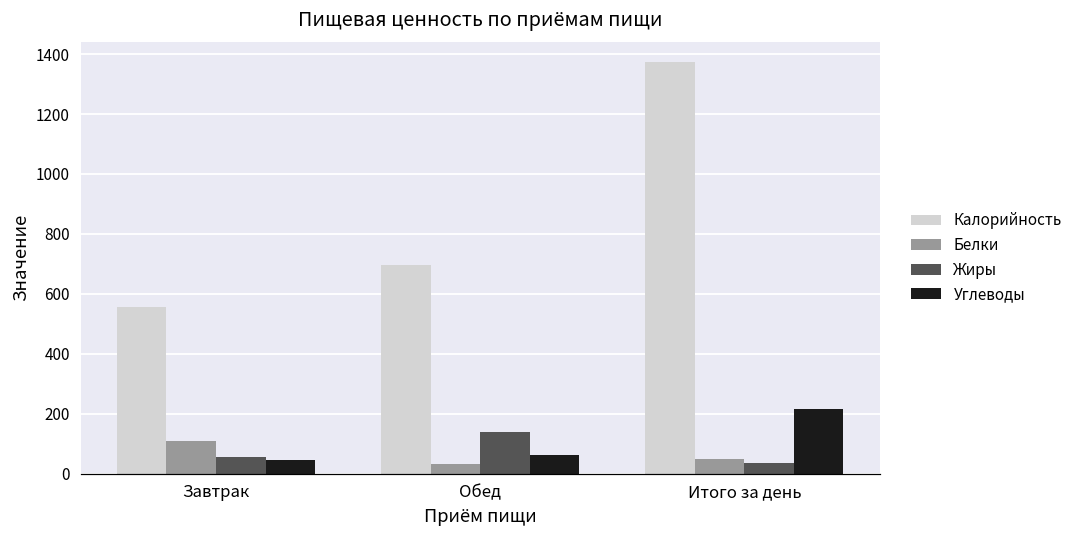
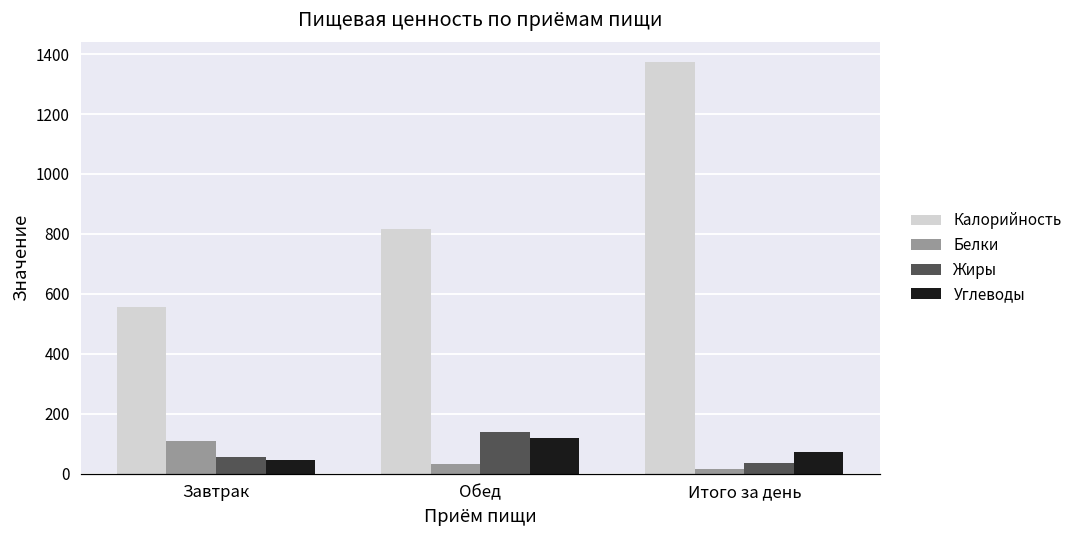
  {
    "Калорийность": {
      "Завтрак": 550,
-     "Обед": 700,
+     "Обед": 820,
      "Итого за день": 1370
    },
    "Белки": {
      "Завтрак": 110,
      "Обед": 30,
-     "Итого за день": 50
+     "Итого за день": 20
    },
    "Жиры": {
      "Завтрак": 60,
      "Обед": 140,
      "Итого за день": 30
    },
    "Углеводы": {
      "Завтрак": 50,
-     "Обед": 60,
-     "Итого за день": 220
+     "Обед": 120,
+     "Итого за день": 70
    }
  }
